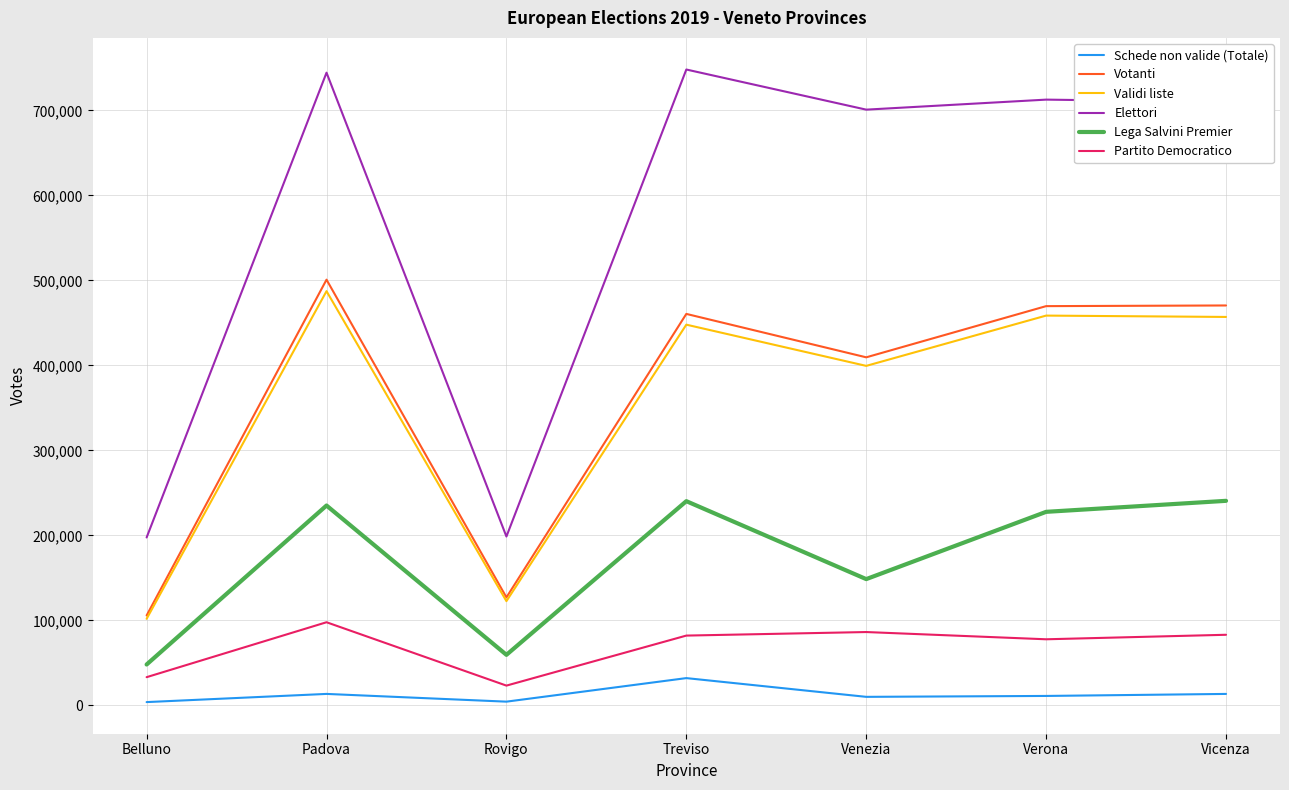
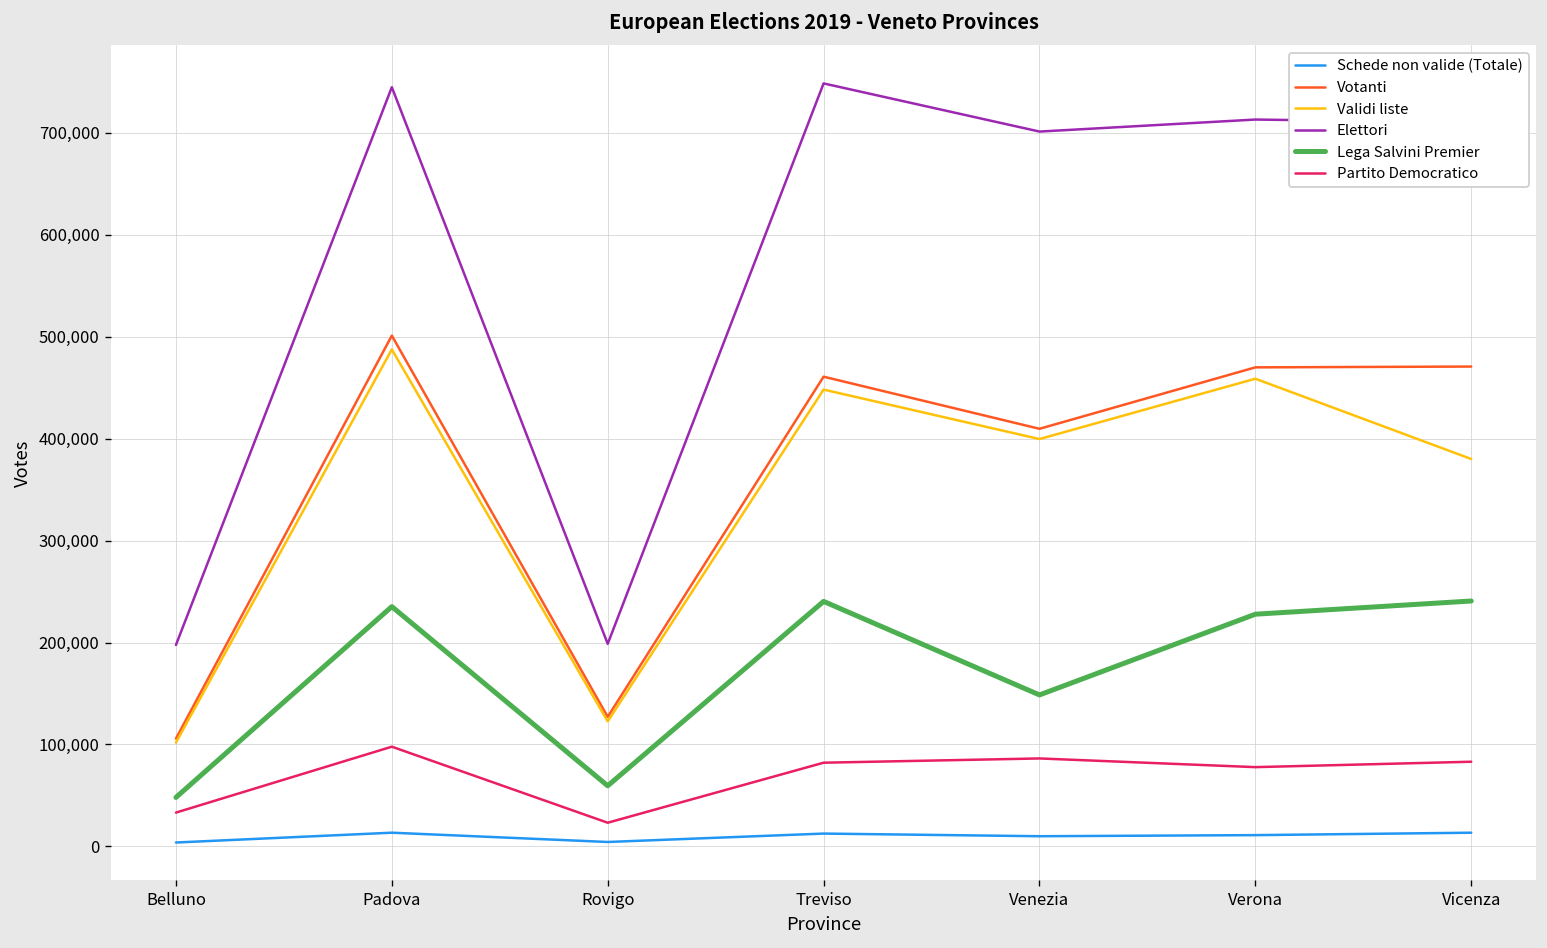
  {
    "Schede non valide (Totale)": {
      "Belluno": "0",
      "Padova": "10,000",
      "Rovigo": "0",
-     "Treviso": "30,000",
+     "Treviso": "10,000",
      "Venezia": "10,000",
      "Verona": "10,000",
      "Vicenza": "10,000"
    },
    "Votanti": {
      "Belluno": "110,000",
      "Padova": "500,000",
      "Rovigo": "130,000",
      "Treviso": "460,000",
      "Venezia": "410,000",
      "Verona": "470,000",
      "Vicenza": "470,000"
    },
    "Validi liste": {
      "Belluno": "100,000",
      "Padova": "490,000",
      "Rovigo": "120,000",
      "Treviso": "450,000",
      "Venezia": "400,000",
      "Verona": "460,000",
-     "Vicenza": "460,000"
+     "Vicenza": "380,000"
    },
    "Elettori": {
      "Belluno": "200,000",
      "Padova": "740,000",
      "Rovigo": "200,000",
      "Treviso": "750,000",
      "Venezia": "700,000",
      "Verona": "710,000"
    },
    "Lega Salvini Premier": {
      "Belluno": "50,000",
      "Padova": "240,000",
      "Rovigo": "60,000",
      "Treviso": "240,000",
      "Venezia": "150,000",
      "Verona": "230,000",
      "Vicenza": "240,000"
    },
    "Partito Democratico": {
      "Belluno": "30,000",
      "Padova": "100,000",
      "Rovigo": "20,000",
      "Treviso": "80,000",
      "Venezia": "90,000",
      "Verona": "80,000",
      "Vicenza": "80,000"
    }
  }
